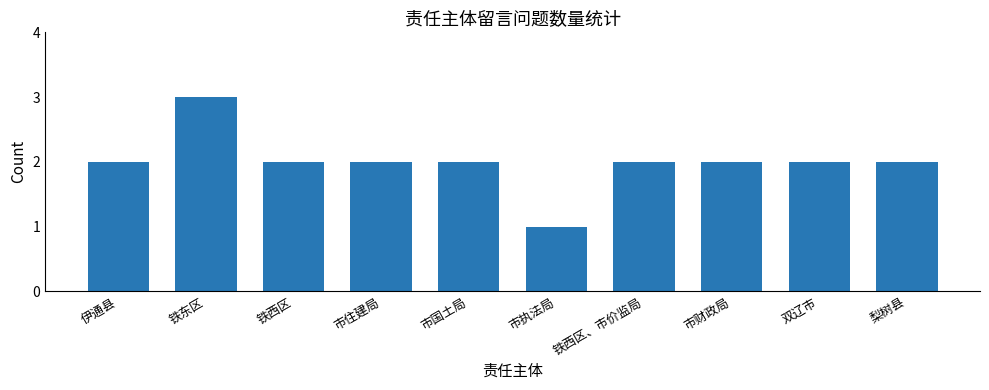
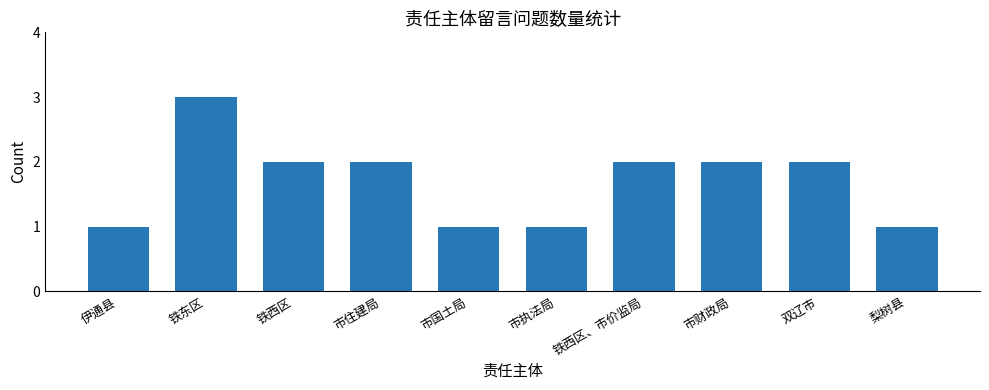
  {
-   "伊通县": 2,
+   "伊通县": 1,
    "铁东区": 3,
    "铁西区": 2,
    "市住建局": 2,
-   "市国土局": 2,
+   "市国土局": 1,
    "市执法局": 1,
    "铁西区、市价监局": 2,
    "市财政局": 2,
    "双辽市": 2,
-   "梨树县": 2
+   "梨树县": 1
  }
